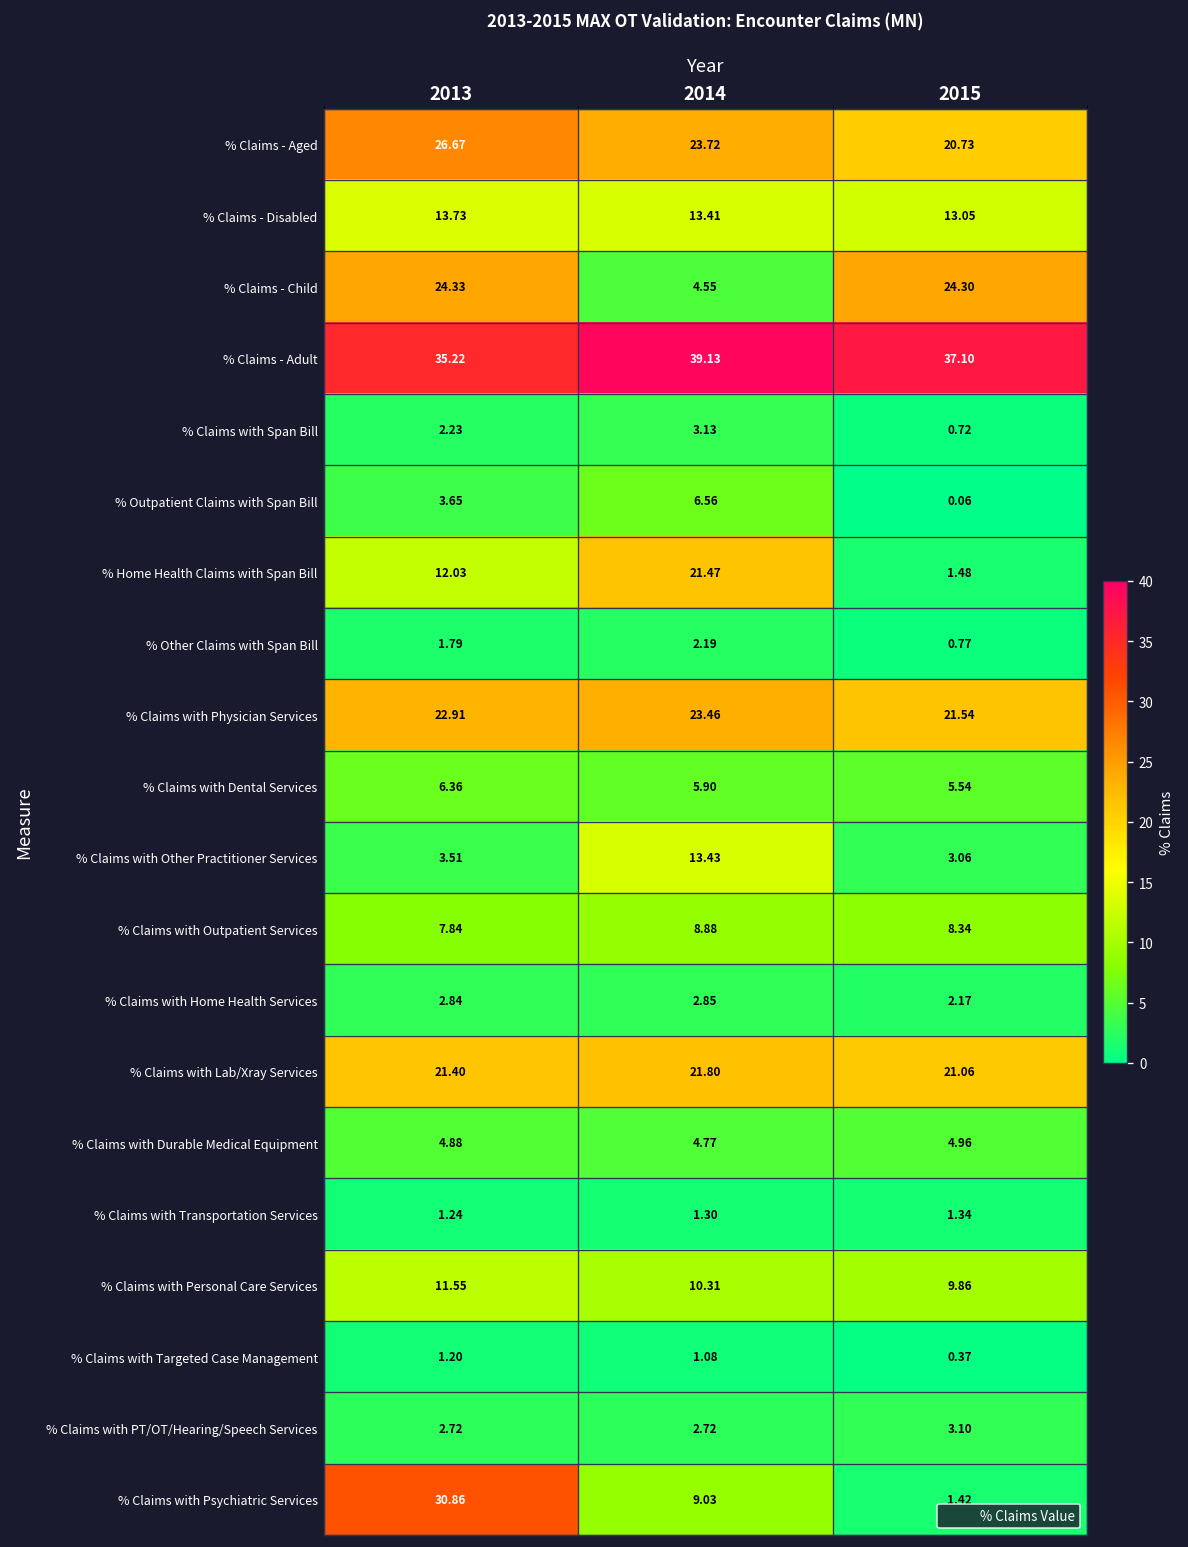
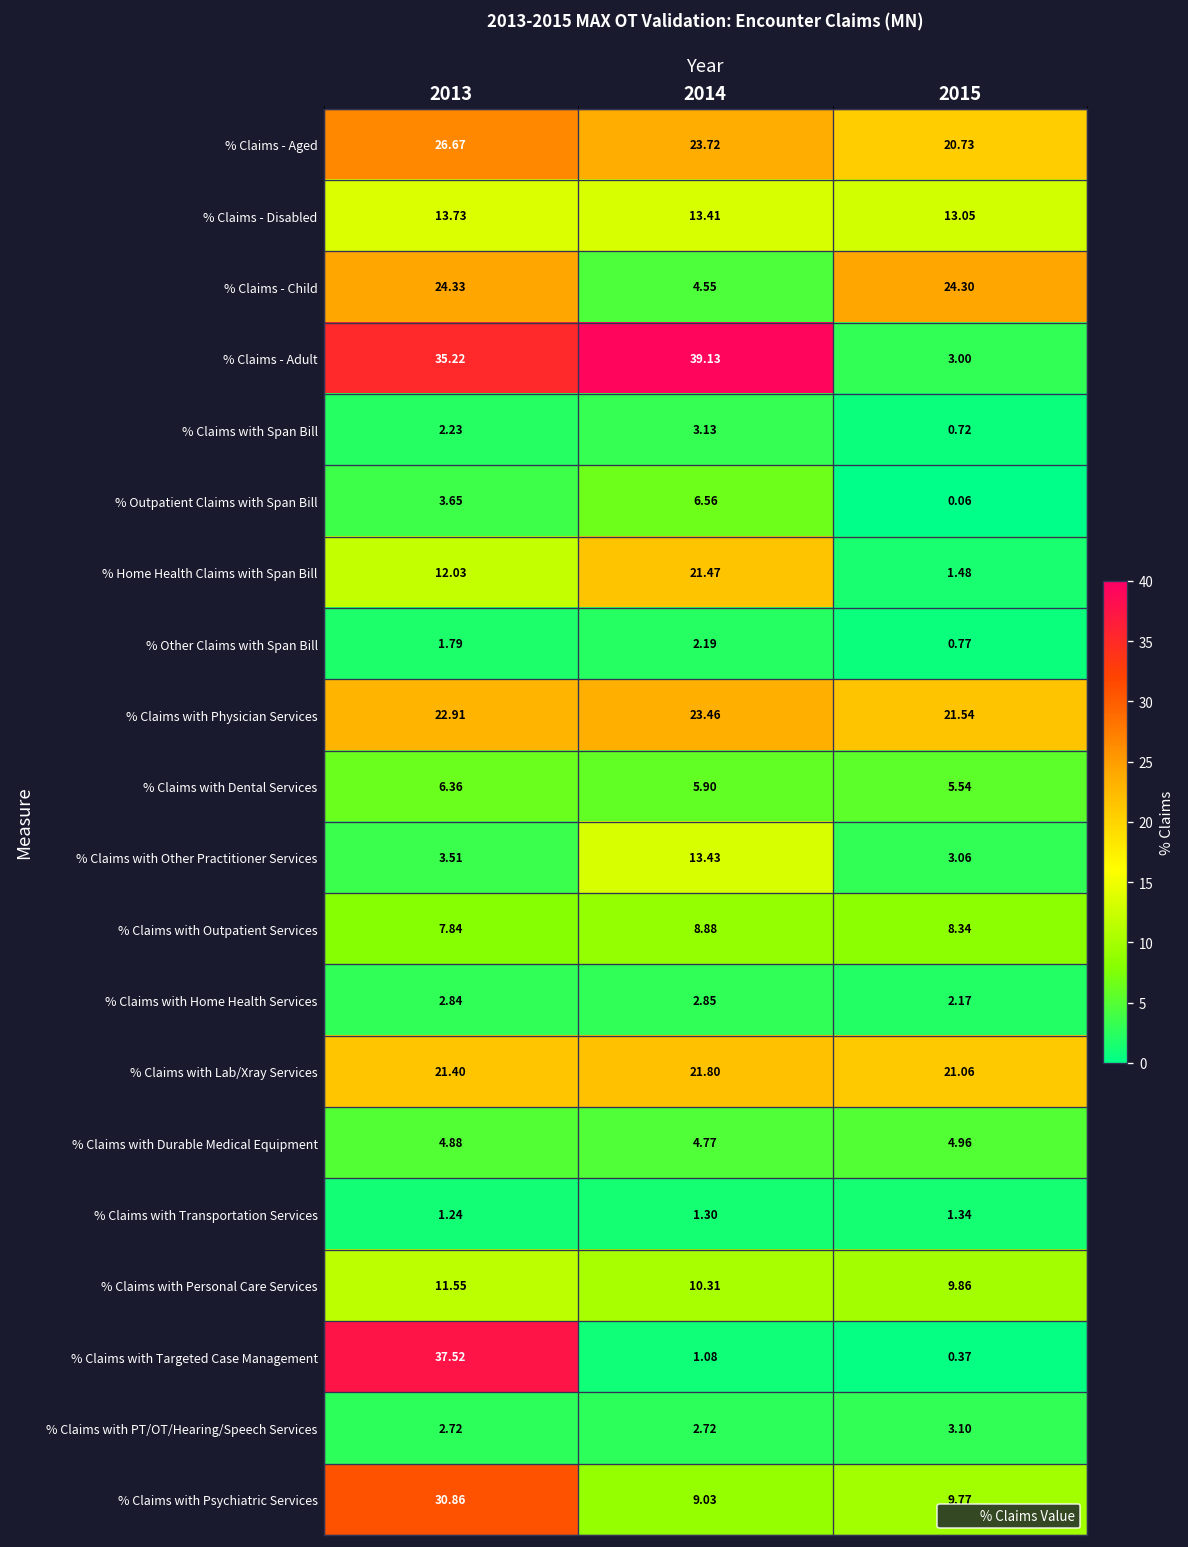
  {
    "% Claims - Aged": {
      "2013": 26.67,
      "2014": 23.72,
      "2015": 20.73
    },
    "% Claims - Disabled": {
      "2013": 13.73,
      "2014": 13.41,
      "2015": 13.05
    },
    "% Claims - Child": {
      "2013": 24.33,
      "2014": 4.55,
      "2015": 24.30
    },
    "% Claims - Adult": {
      "2013": 35.22,
      "2014": 39.13,
-     "2015": 37.10
+     "2015": 3.00
    },
    "% Claims with Span Bill": {
      "2013": 2.23,
      "2014": 3.13,
      "2015": 0.72
    },
    "% Outpatient Claims with Span Bill": {
      "2013": 3.65,
      "2014": 6.56,
      "2015": 0.06
    },
    "% Home Health Claims with Span Bill": {
      "2013": 12.03,
      "2014": 21.47,
      "2015": 1.48
    },
    "% Other Claims with Span Bill": {
      "2013": 1.79,
      "2014": 2.19,
      "2015": 0.77
    },
    "% Claims with Physician Services": {
      "2013": 22.91,
      "2014": 23.46,
      "2015": 21.54
    },
    "% Claims with Dental Services": {
      "2013": 6.36,
      "2014": 5.90,
      "2015": 5.54
    },
    "% Claims with Other Practitioner Services": {
      "2013": 3.51,
      "2014": 13.43,
      "2015": 3.06
    },
    "% Claims with Outpatient Services": {
      "2013": 7.84,
      "2014": 8.88,
      "2015": 8.34
    },
    "% Claims with Home Health Services": {
      "2013": 2.84,
      "2014": 2.85,
      "2015": 2.17
    },
    "% Claims with Lab/Xray Services": {
      "2013": 21.40,
      "2014": 21.80,
      "2015": 21.06
    },
    "% Claims with Durable Medical Equipment": {
      "2013": 4.88,
      "2014": 4.77,
      "2015": 4.96
    },
    "% Claims with Transportation Services": {
      "2013": 1.24,
      "2014": 1.30,
      "2015": 1.34
    },
    "% Claims with Personal Care Services": {
      "2013": 11.55,
      "2014": 10.31,
      "2015": 9.86
    },
    "% Claims with Targeted Case Management": {
-     "2013": 1.20,
+     "2013": 37.52,
      "2014": 1.08,
      "2015": 0.37
    },
    "% Claims with PT/OT/Hearing/Speech Services": {
      "2013": 2.72,
      "2014": 2.72,
      "2015": 3.10
    },
    "% Claims with Psychiatric Services": {
      "2013": 30.86,
      "2014": 9.03,
-     "2015": 1.42
+     "2015": 9.77
    }
  }
